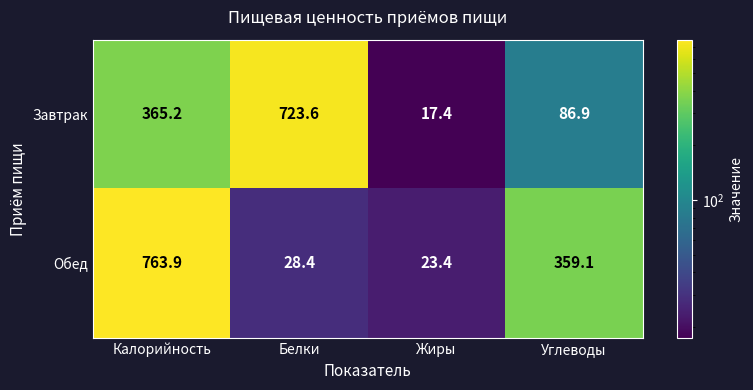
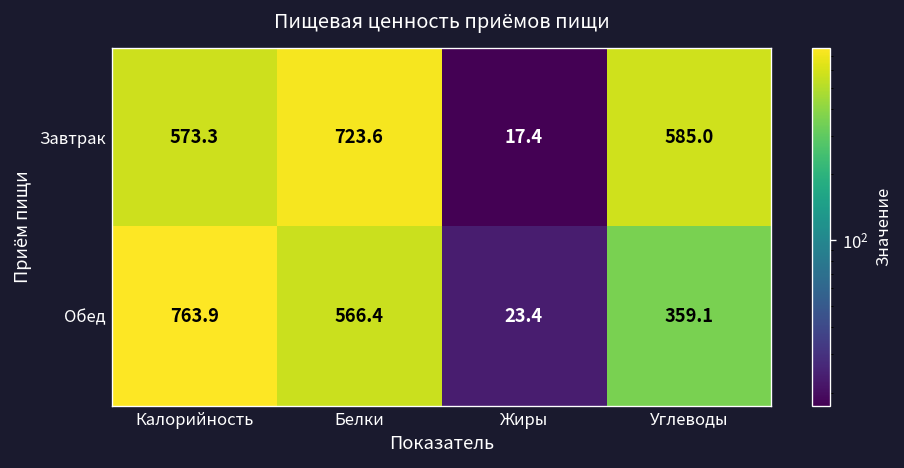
  {
    "Завтрак": {
-     "Калорийность": 365.2,
+     "Калорийность": 573.3,
      "Белки": 723.6,
      "Жиры": 17.4,
-     "Углеводы": 86.9
+     "Углеводы": 585.0
    },
    "Обед": {
      "Калорийность": 763.9,
-     "Белки": 28.4,
+     "Белки": 566.4,
      "Жиры": 23.4,
      "Углеводы": 359.1
    }
  }
